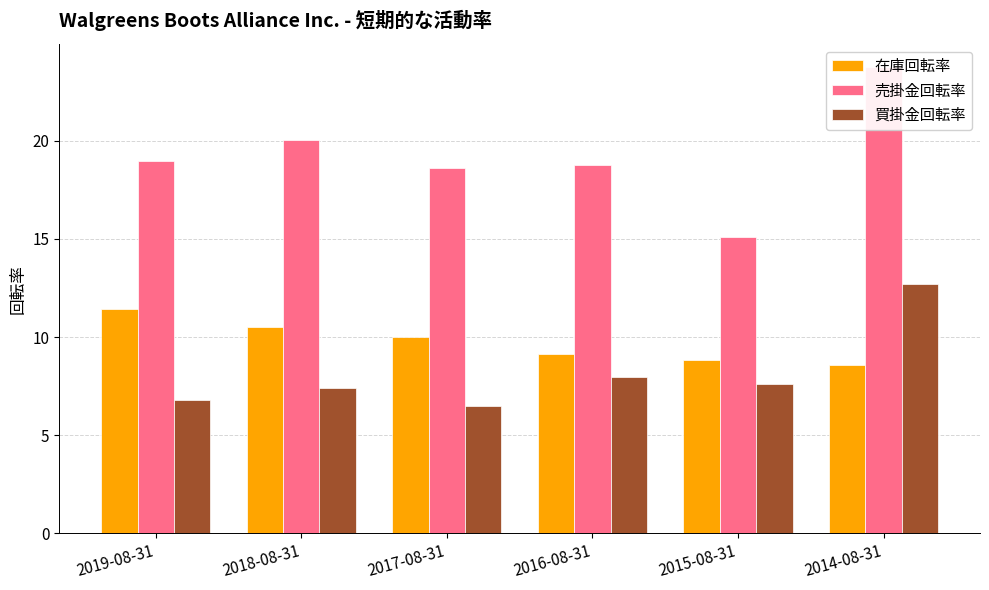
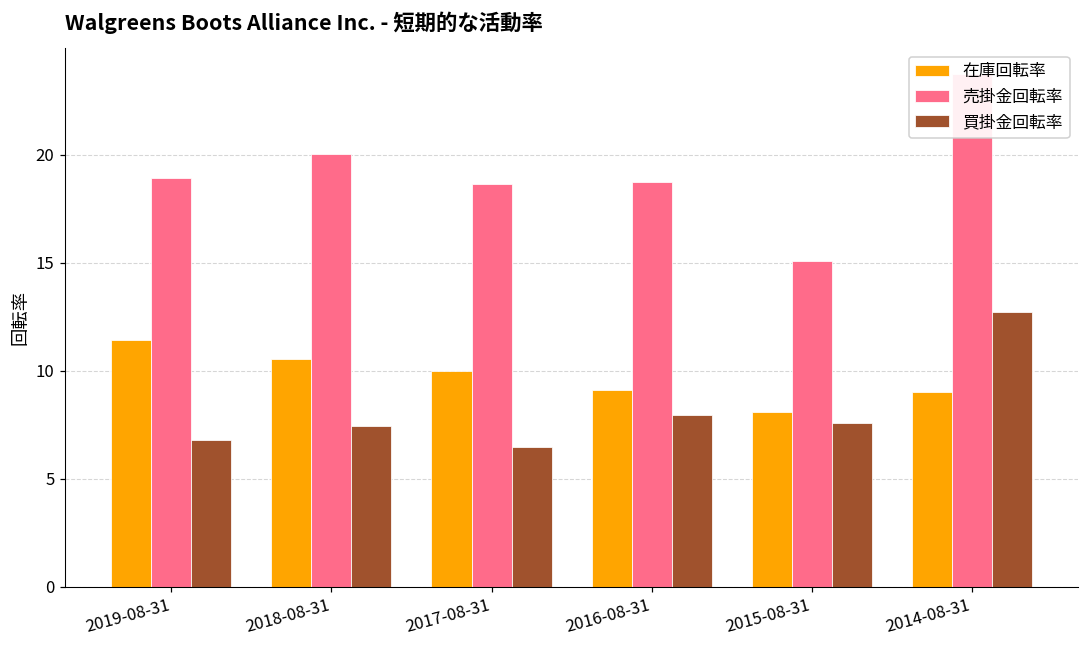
  {
    "在庫回転率": {
      "2019-08-31": 11.4,
      "2018-08-31": 10.5,
      "2017-08-31": 10.0,
      "2016-08-31": 9.1,
-     "2015-08-31": 8.8,
-     "2014-08-31": 8.6
+     "2015-08-31": 8.1,
+     "2014-08-31": 9.0
    },
    "売掛金回転率": {
      "2019-08-31": 18.9,
      "2018-08-31": 20.0,
      "2017-08-31": 18.6,
      "2016-08-31": 18.8,
      "2015-08-31": 15.1
    },
    "買掛金回転率": {
      "2019-08-31": 6.8,
      "2018-08-31": 7.4,
      "2017-08-31": 6.5,
      "2016-08-31": 8.0,
      "2015-08-31": 7.6,
      "2014-08-31": 12.7
    }
  }
